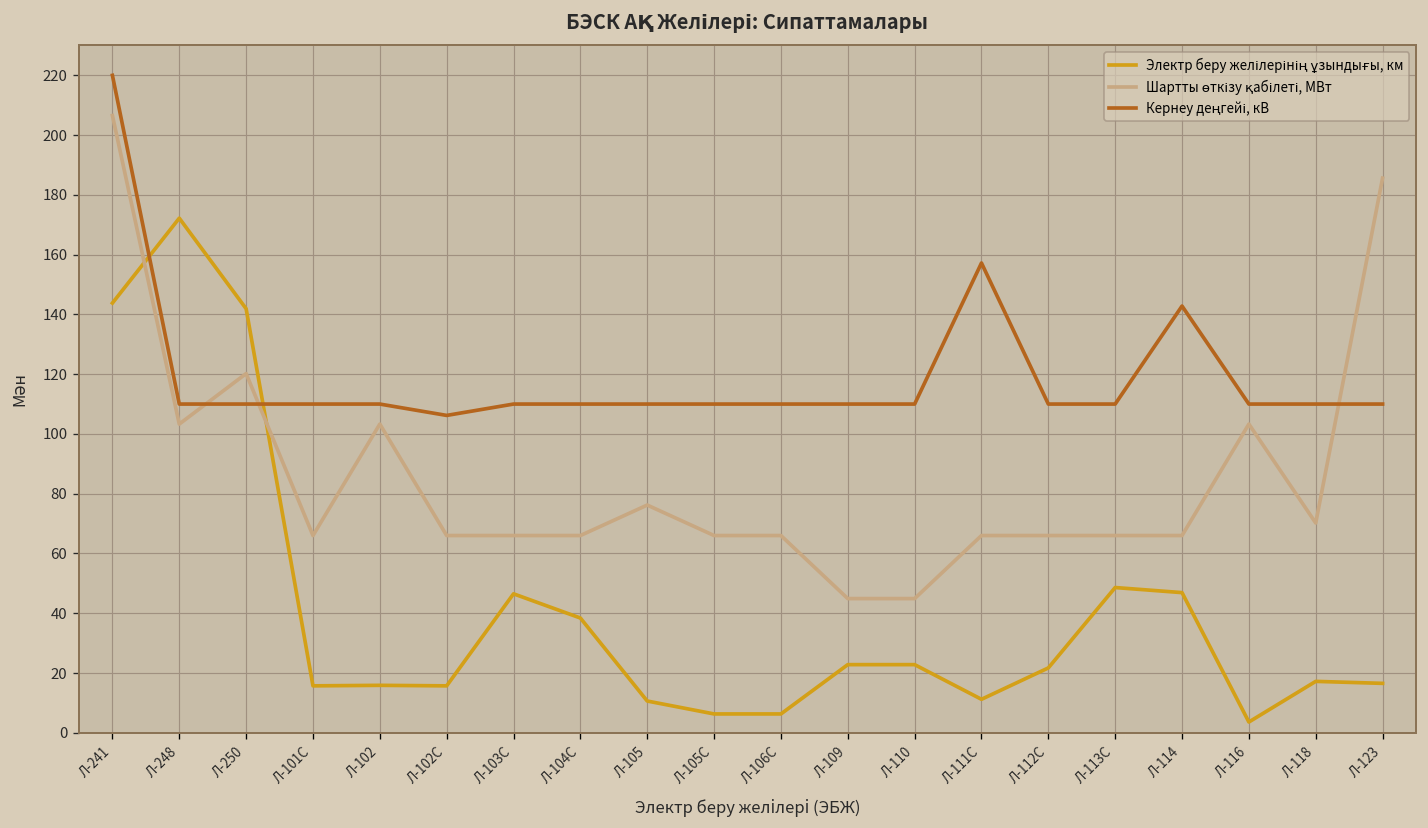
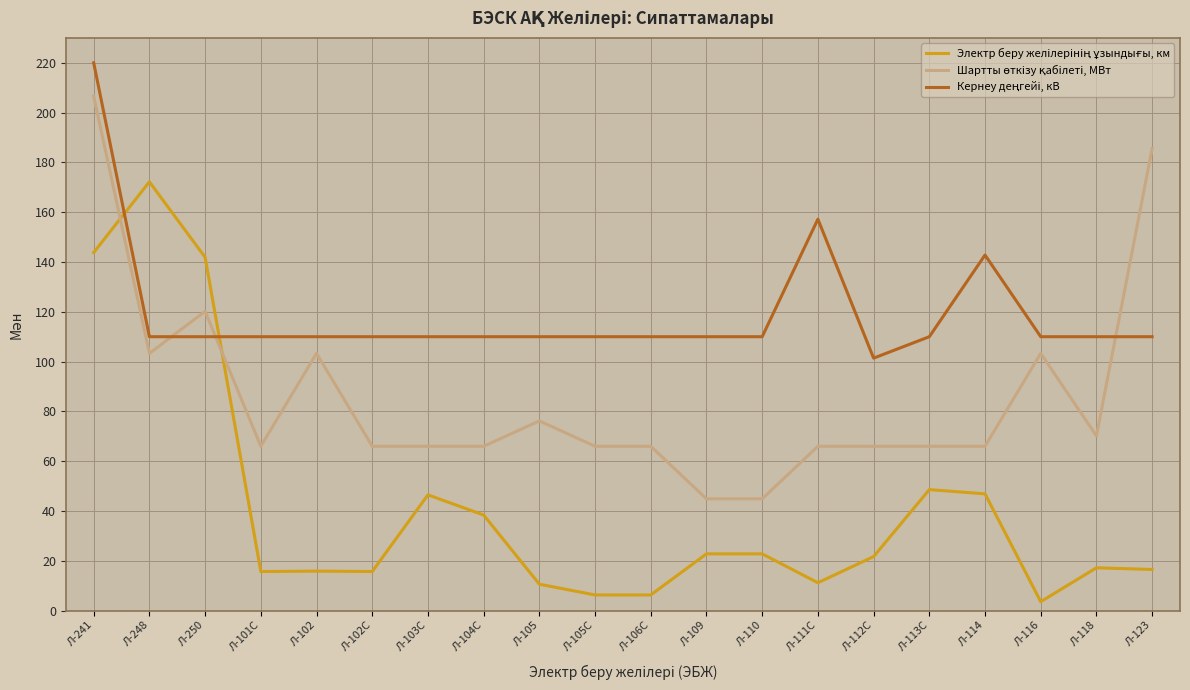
  {
    "Электр беру желілерінің ұзындығы, км": {
      "Л-241": 144,
      "Л-248": 172,
      "Л-250": 142,
      "Л-101С": 16,
      "Л-102": 16,
      "Л-102С": 16,
      "Л-103С": 47,
      "Л-104С": 38,
      "Л-105": 11,
      "Л-105С": 6,
      "Л-106С": 6,
      "Л-109": 23,
      "Л-110": 23,
      "Л-111С": 11,
      "Л-112С": 22,
      "Л-113С": 49,
      "Л-114": 47,
      "Л-116": 4,
      "Л-118": 17,
      "Л-123": 17
    },
    "Шартты өткізу қабілеті, МВт": {
      "Л-241": 207,
      "Л-248": 103,
      "Л-250": 120,
      "Л-101С": 66,
      "Л-102": 103,
      "Л-102С": 66,
      "Л-103С": 66,
      "Л-104С": 66,
      "Л-105": 76,
      "Л-105С": 66,
      "Л-106С": 66,
      "Л-109": 45,
      "Л-110": 45,
      "Л-111С": 66,
      "Л-112С": 66,
      "Л-113С": 66,
      "Л-114": 66,
      "Л-116": 103,
      "Л-118": 70,
      "Л-123": 186
    },
    "Кернеу деңгейі, кВ": {
      "Л-241": 220,
      "Л-248": 110,
      "Л-250": 110,
      "Л-101С": 110,
      "Л-102": 110,
-     "Л-102С": 106,
+     "Л-102С": 110,
      "Л-103С": 110,
      "Л-104С": 110,
      "Л-105": 110,
      "Л-105С": 110,
      "Л-106С": 110,
      "Л-109": 110,
      "Л-110": 110,
      "Л-111С": 157,
-     "Л-112С": 110,
+     "Л-112С": 101,
      "Л-113С": 110,
      "Л-114": 143,
      "Л-116": 110,
      "Л-118": 110,
      "Л-123": 110
    }
  }
